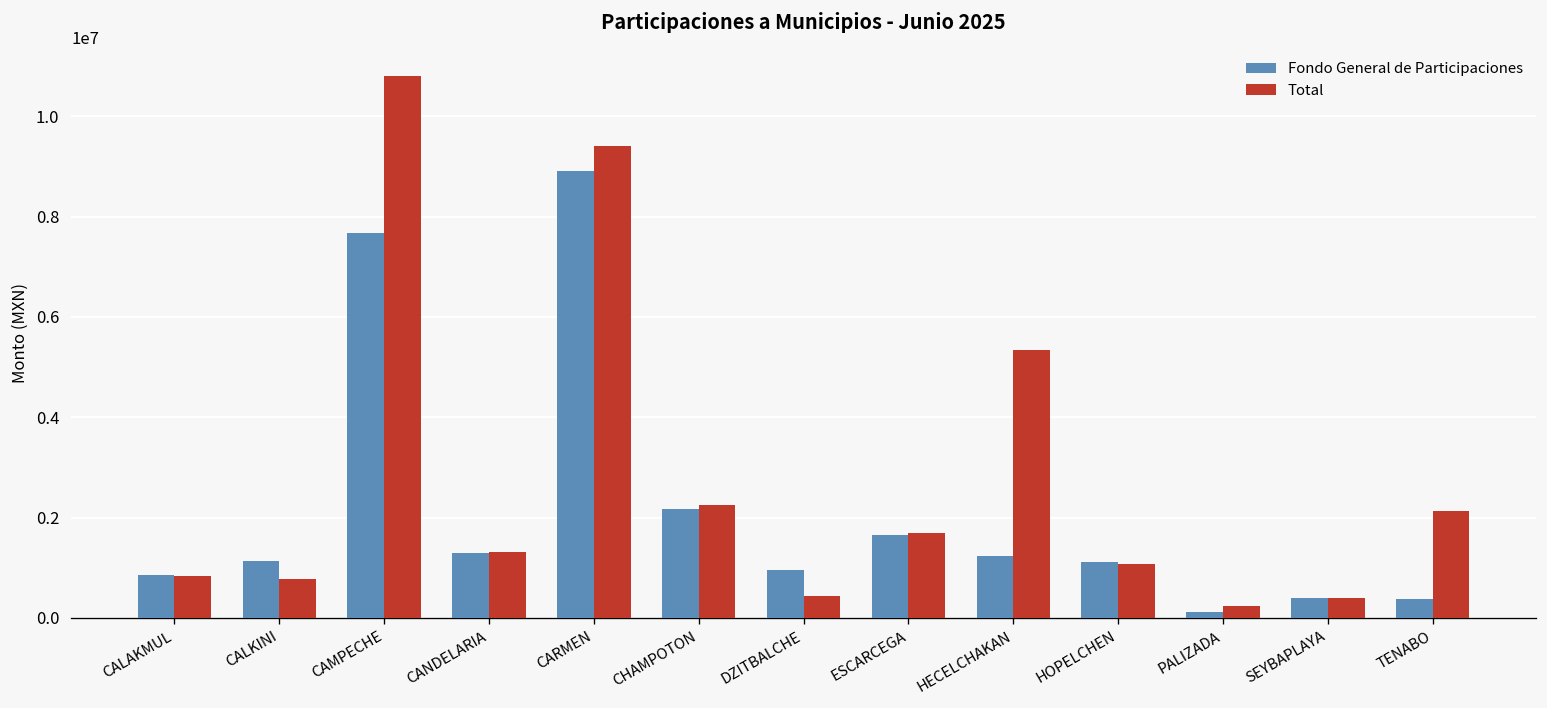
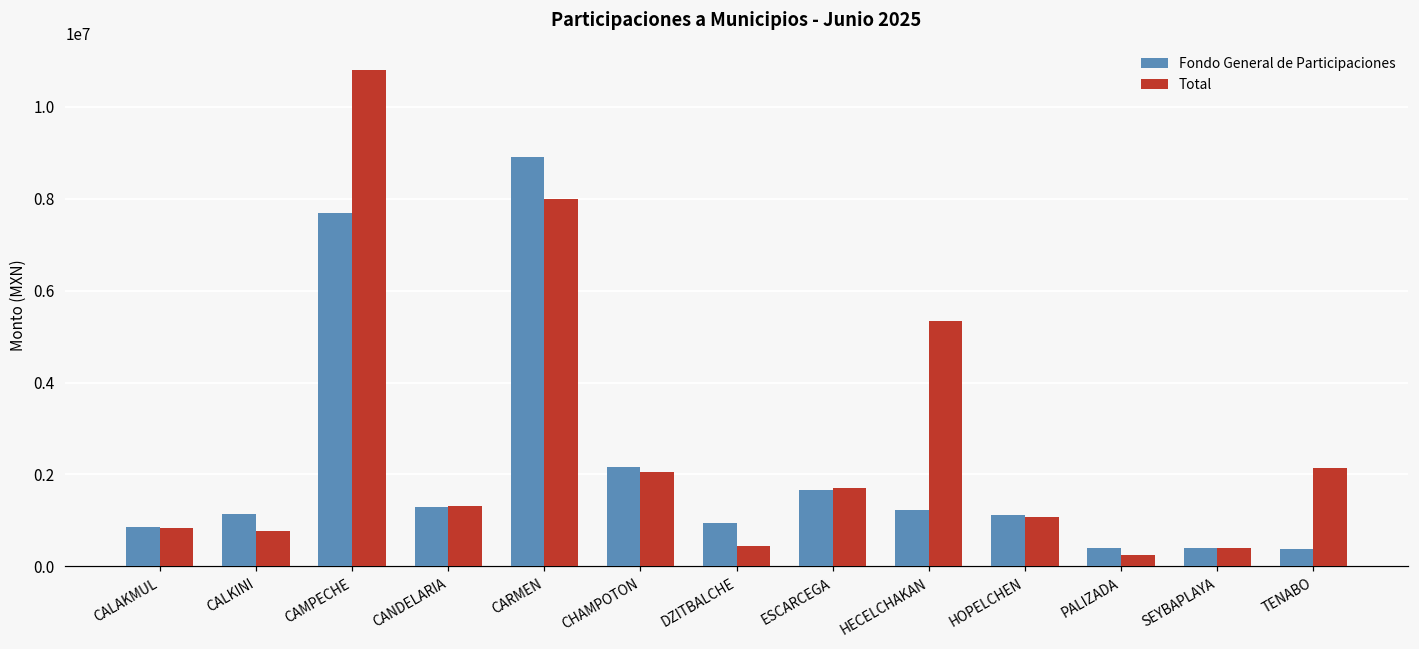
  {
    "Fondo General de Participaciones": {
      "CALAKMUL": 900000,
      "CALKINI": 1100000,
      "CAMPECHE": 7700000,
      "CANDELARIA": 1300000,
      "CARMEN": 8900000,
      "CHAMPOTON": 2200000,
      "DZITBALCHE": 1000000,
      "ESCARCEGA": 1700000,
      "HECELCHAKAN": 1200000,
      "HOPELCHEN": 1100000,
-     "PALIZADA": 100000,
+     "PALIZADA": 400000,
      "SEYBAPLAYA": 400000,
      "TENABO": 400000
    },
    "Total": {
      "CALAKMUL": 800000,
      "CALKINI": 800000,
      "CAMPECHE": 10800000,
      "CANDELARIA": 1300000,
-     "CARMEN": 9400000,
-     "CHAMPOTON": 2300000,
+     "CARMEN": 8000000,
+     "CHAMPOTON": 2000000,
      "DZITBALCHE": 400000,
      "ESCARCEGA": 1700000,
      "HECELCHAKAN": 5300000,
      "HOPELCHEN": 1100000,
      "PALIZADA": 200000,
      "SEYBAPLAYA": 400000,
      "TENABO": 2100000
    }
  }
